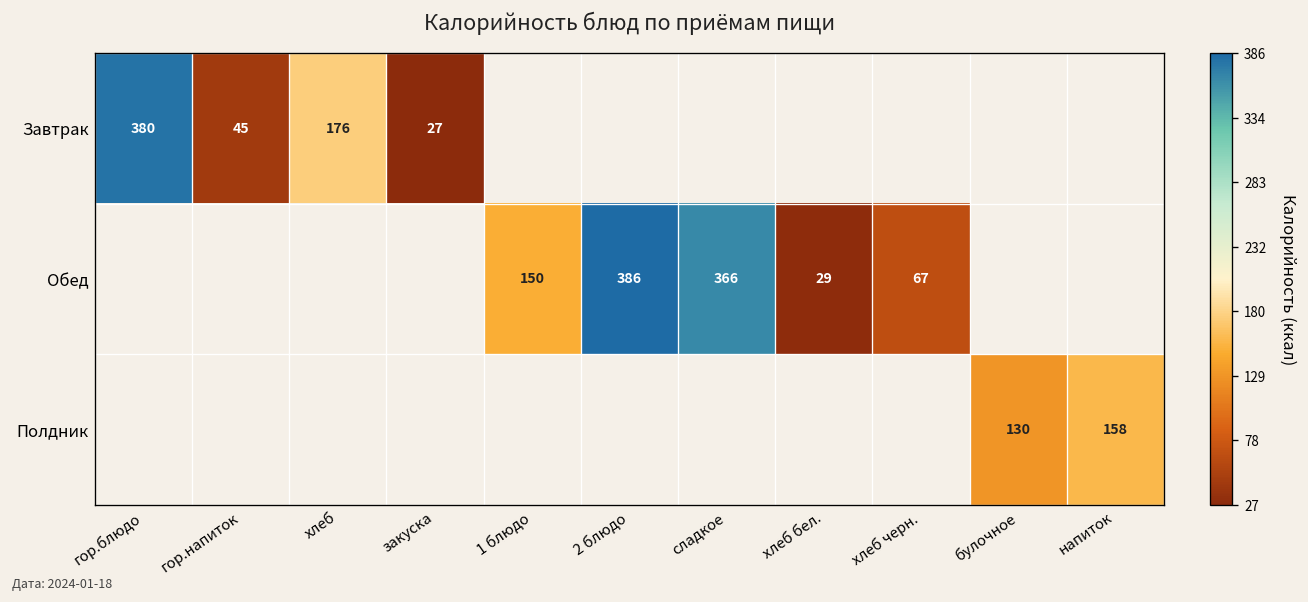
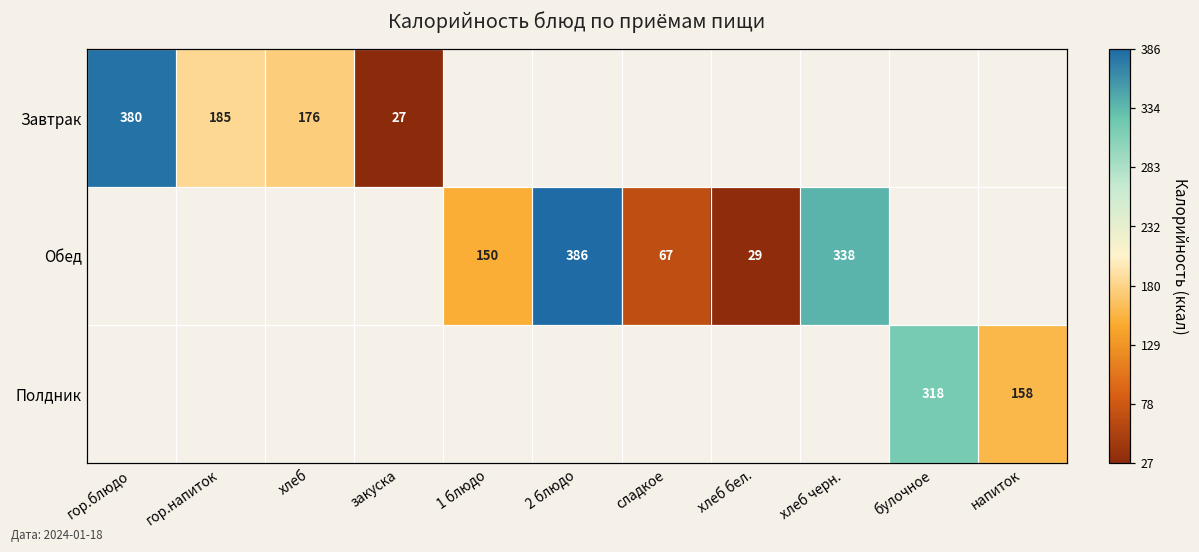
  {
    "Завтрак": {
      "гор.блюдо": 380,
-     "гор.напиток": 45,
+     "гор.напиток": 185,
      "хлеб": 176,
      "закуска": 27
    },
    "Обед": {
      "1 блюдо": 150,
      "2 блюдо": 386,
-     "сладкое": 366,
+     "сладкое": 67,
      "хлеб бел.": 29,
-     "хлеб черн.": 67
+     "хлеб черн.": 338
    },
    "Полдник": {
-     "булочное": 130,
+     "булочное": 318,
      "напиток": 158
    }
  }
